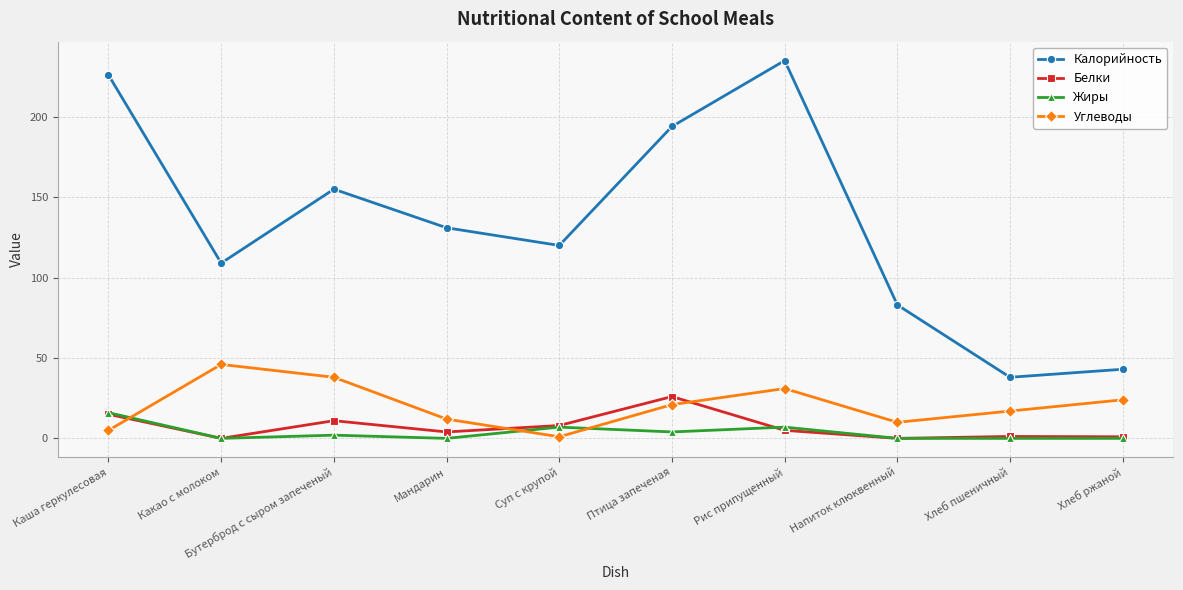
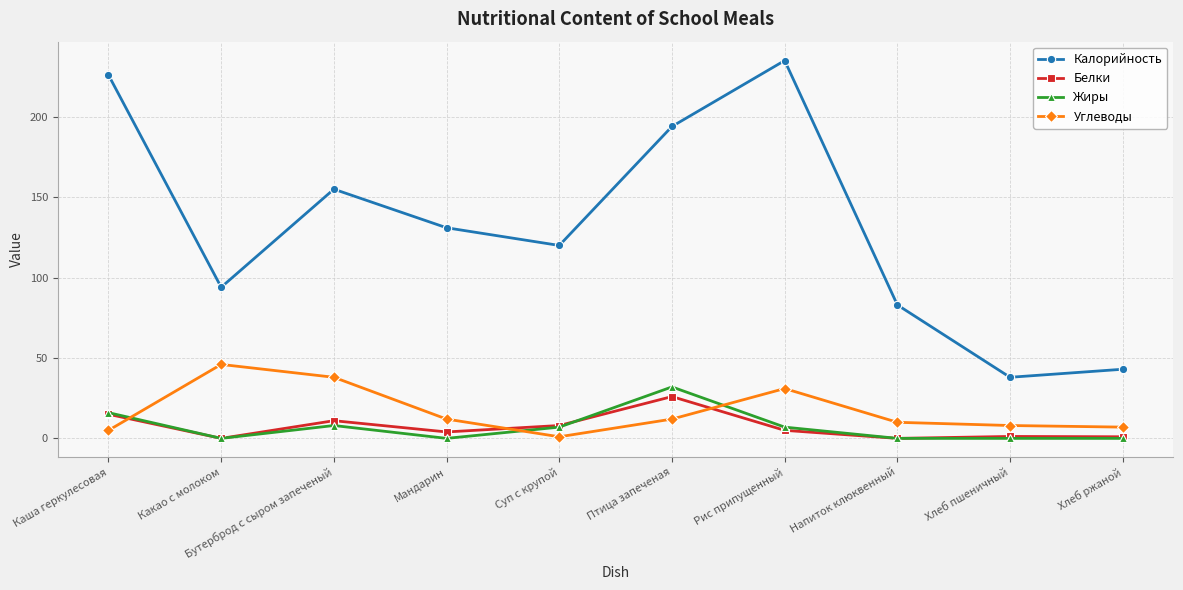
  {
    "Калорийность": {
      "Каша геркулесовая": 226,
-     "Какао с молоком": 109,
+     "Какао с молоком": 94,
      "Бутерброд с сыром запеченый": 155,
      "Мандарин": 131,
      "Суп с крупой": 120,
      "Птица запеченая": 194,
      "Рис припущенный": 235,
      "Напиток клюквенный": 83,
      "Хлеб пшеничный": 38,
      "Хлеб ржаной": 43
    },
    "Белки": {
      "Бутерброд с сыром запеченый": 11,
      "Мандарин": 4,
      "Птица запеченая": 26,
      "Рис припущенный": 5
    },
    "Жиры": {
-     "Бутерброд с сыром запеченый": 2,
+     "Бутерброд с сыром запеченый": 8,
      "Мандарин": 0,
-     "Птица запеченая": 4,
+     "Птица запеченая": 32,
      "Рис припущенный": 7
    },
    "Углеводы": {
      "Каша геркулесовая": 5,
      "Какао с молоком": 46,
      "Бутерброд с сыром запеченый": 38,
      "Мандарин": 12,
      "Суп с крупой": 1,
-     "Птица запеченая": 21,
+     "Птица запеченая": 12,
      "Рис припущенный": 31,
      "Напиток клюквенный": 10,
-     "Хлеб пшеничный": 17,
-     "Хлеб ржаной": 24
+     "Хлеб пшеничный": 8,
+     "Хлеб ржаной": 7
    }
  }
